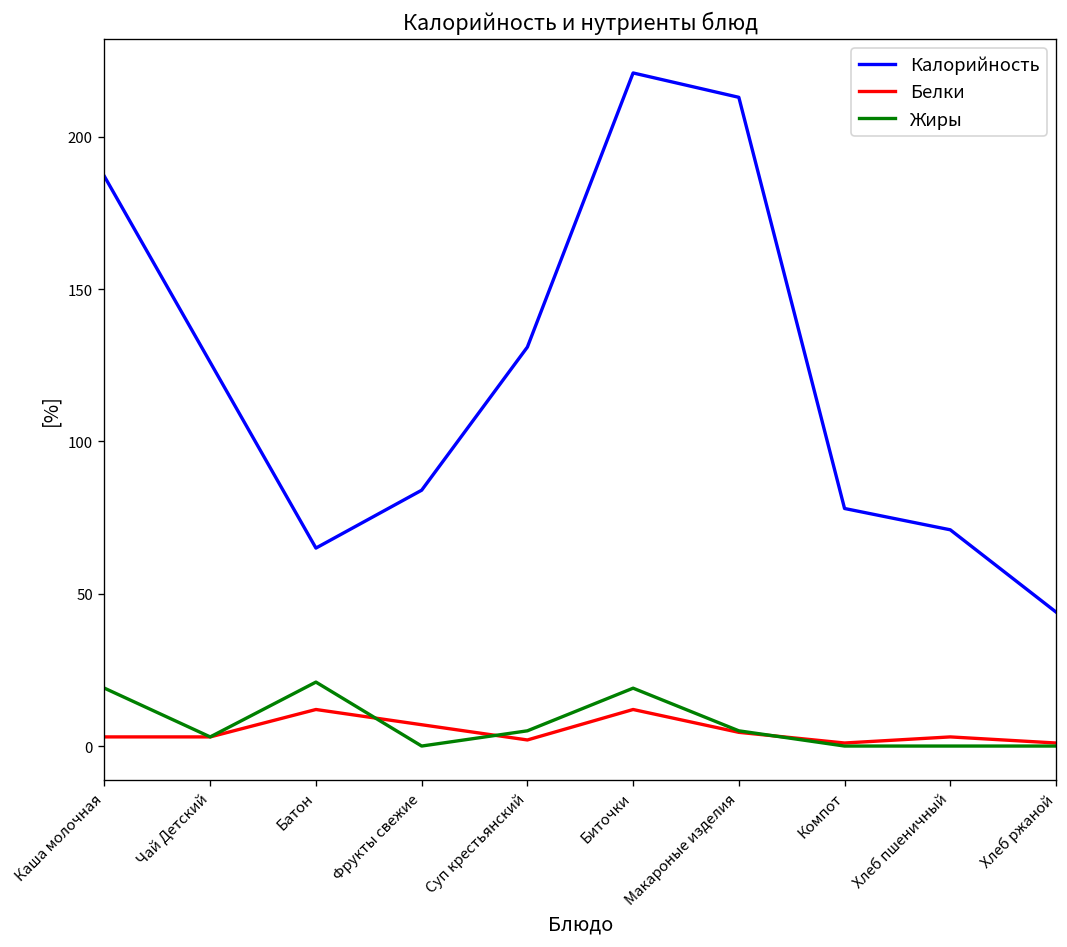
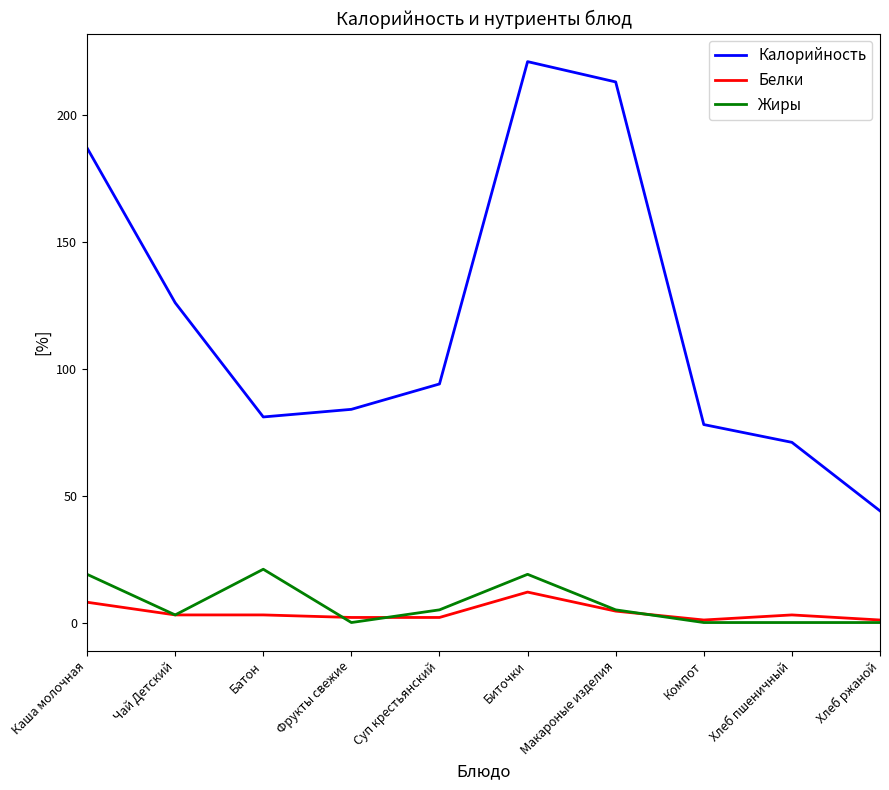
  {
    "Калорийность": {
      "Каша молочная": 187,
      "Чай Детский": 126,
-     "Батон": 65,
+     "Батон": 81,
      "Фрукты свежие": 84,
-     "Суп крестьянский": 131,
+     "Суп крестьянский": 94,
      "Биточки": 221,
      "Макароные изделия": 213,
      "Компот": 78,
      "Хлеб пшеничный": 71,
      "Хлеб ржаной": 44
    },
    "Белки": {
-     "Каша молочная": 3,
-     "Батон": 12,
-     "Фрукты свежие": 7,
+     "Каша молочная": 8,
+     "Батон": 3,
+     "Фрукты свежие": 2,
      "Суп крестьянский": 2,
      "Биточки": 12,
      "Хлеб пшеничный": 3
    },
    "Жиры": {
      "Каша молочная": 19,
      "Батон": 21,
      "Фрукты свежие": 0,
      "Суп крестьянский": 5,
      "Биточки": 19,
      "Хлеб пшеничный": 0
    }
  }
